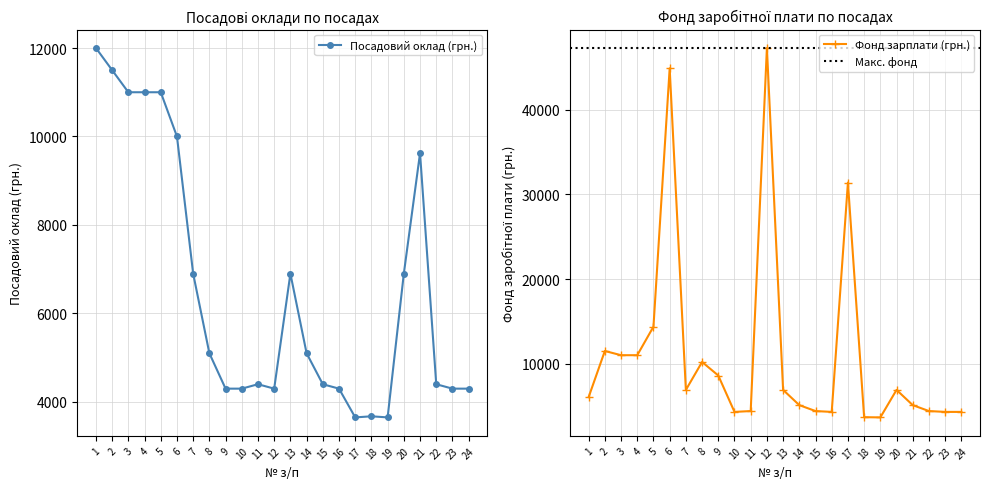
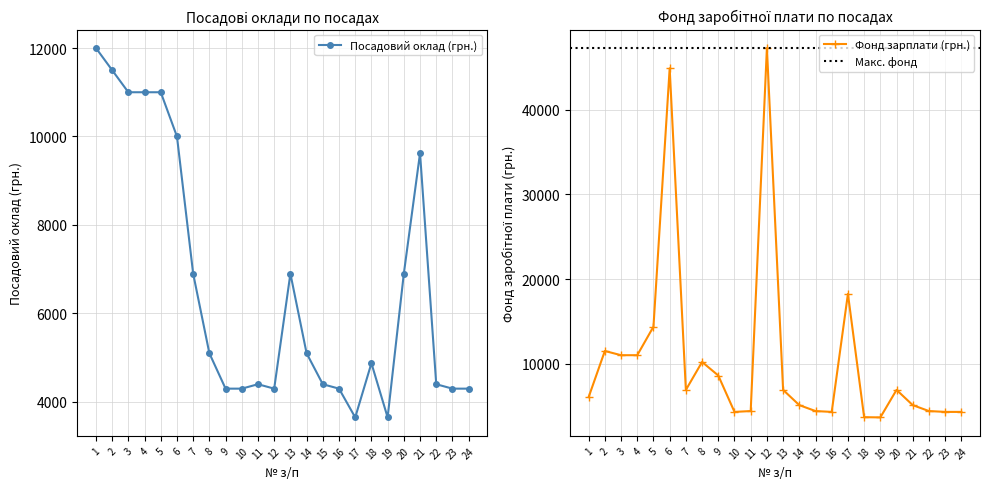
  {
    "Посадові оклади по посадах": {
      "1": 12000,
      "2": 11500,
      "3": 11000,
      "4": 11000,
      "5": 11000,
      "6": 10000,
      "7": 6900,
      "8": 5100,
      "9": 4300,
      "10": 4300,
      "11": 4400,
      "12": 4300,
      "13": 6900,
      "14": 5100,
      "15": 4400,
      "16": 4300,
      "17": 3700,
-     "18": 3700,
+     "18": 4900,
      "19": 3700,
      "20": 6900,
      "21": 9600,
      "22": 4400,
      "23": 4300,
      "24": 4300
    },
    "Фонд заробітної плати по посадах": {
      "1": 6000,
      "2": 12000,
      "3": 11000,
      "4": 11000,
      "5": 14000,
      "6": 45000,
      "7": 7000,
      "8": 10000,
      "9": 9000,
      "10": 4000,
      "11": 4000,
      "12": 47000,
      "13": 7000,
      "14": 5000,
      "15": 4000,
      "16": 4000,
-     "17": 31000,
+     "17": 18000,
      "18": 4000,
      "19": 4000,
      "20": 7000,
      "21": 5000,
      "22": 4000,
      "23": 4000,
      "24": 4000
    }
  }
